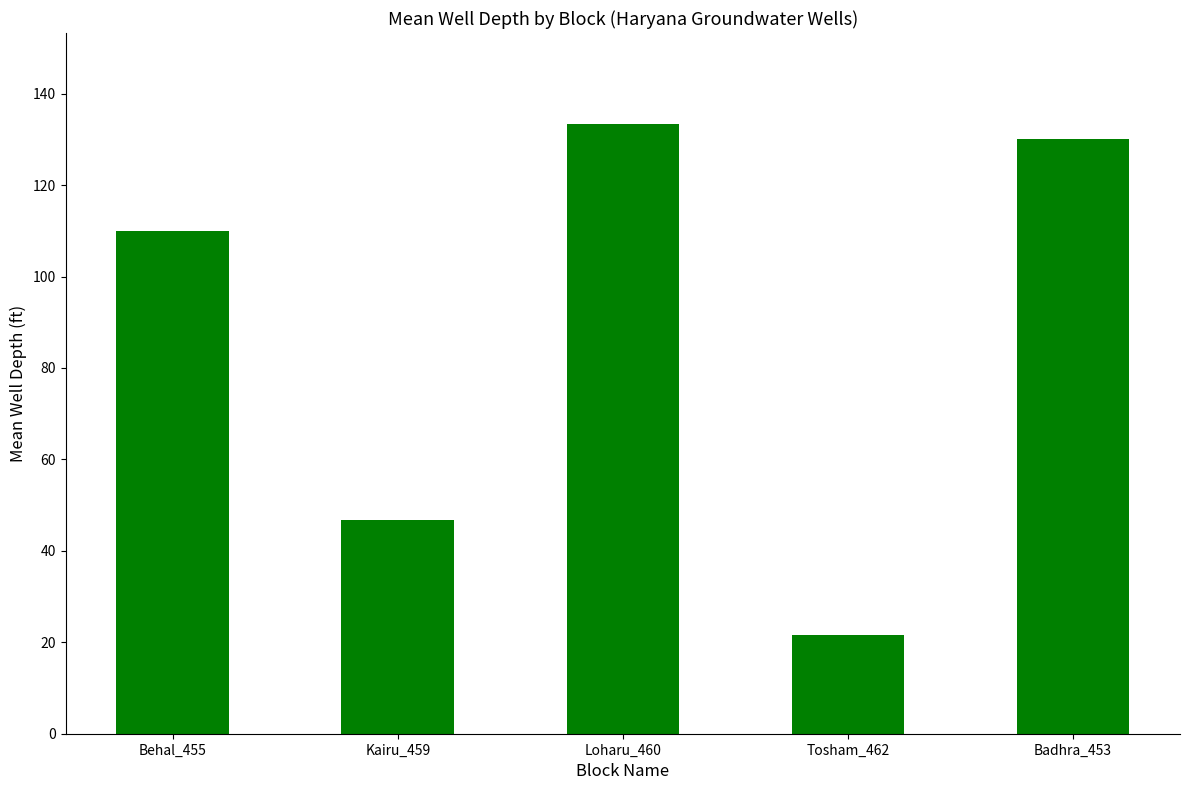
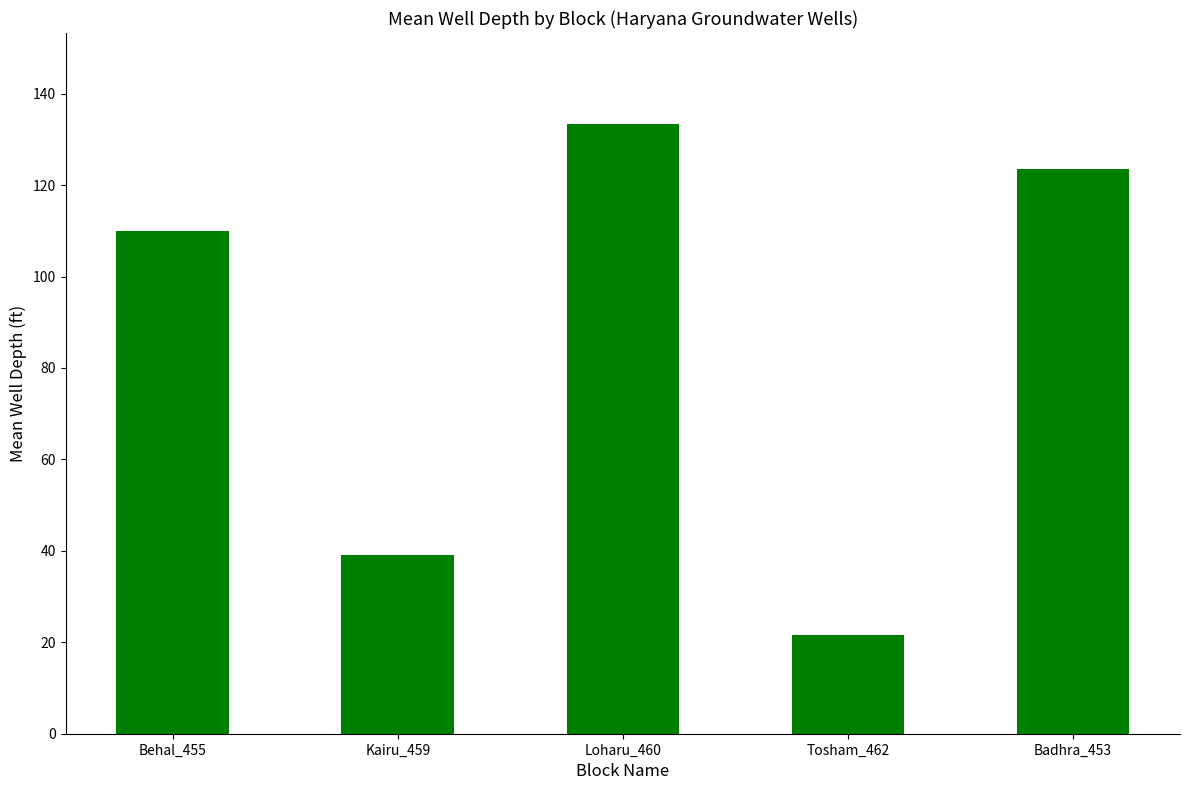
  {
    "Behal_455": 110,
-   "Kairu_459": 47,
+   "Kairu_459": 39,
    "Loharu_460": 133,
    "Tosham_462": 22,
-   "Badhra_453": 130
+   "Badhra_453": 123
  }
